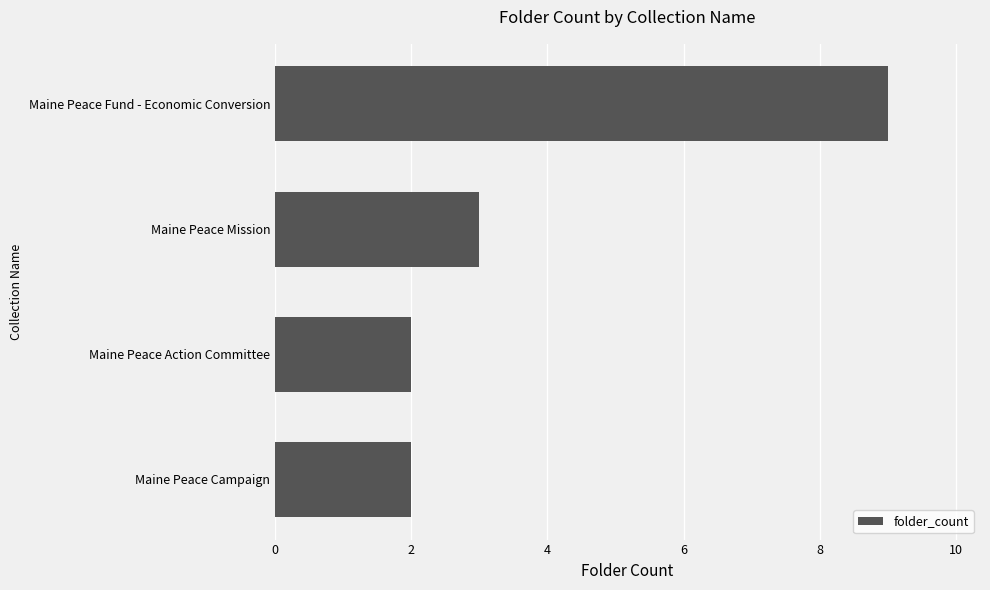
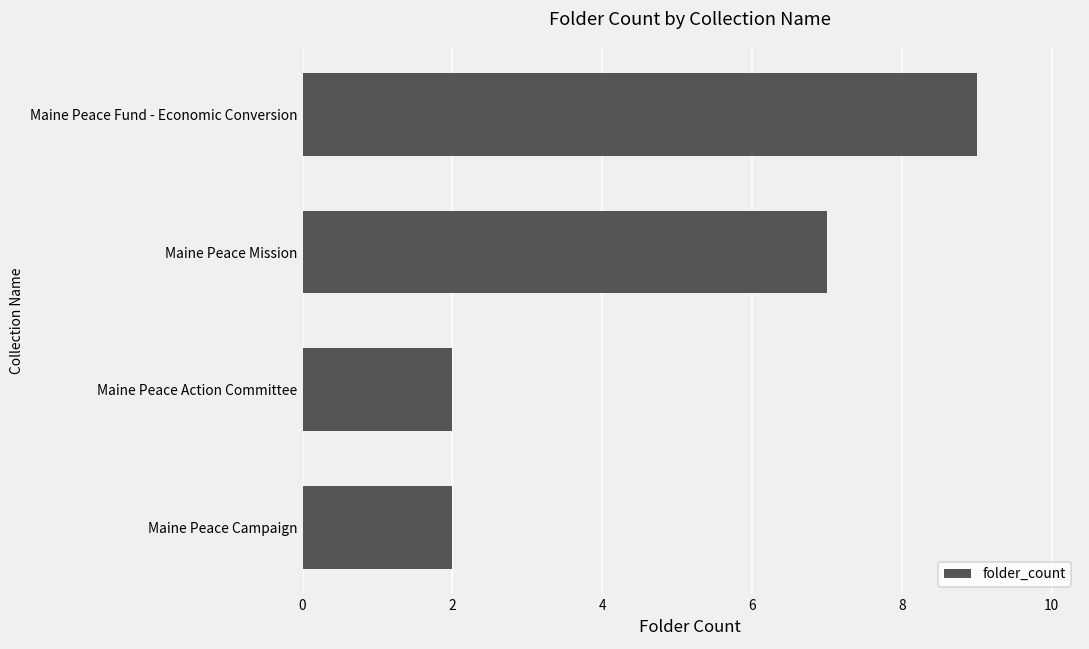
  {
    "Maine Peace Fund - Economic Conversion": 9,
-   "Maine Peace Mission": 3,
+   "Maine Peace Mission": 7,
    "Maine Peace Action Committee": 2,
    "Maine Peace Campaign": 2
  }
